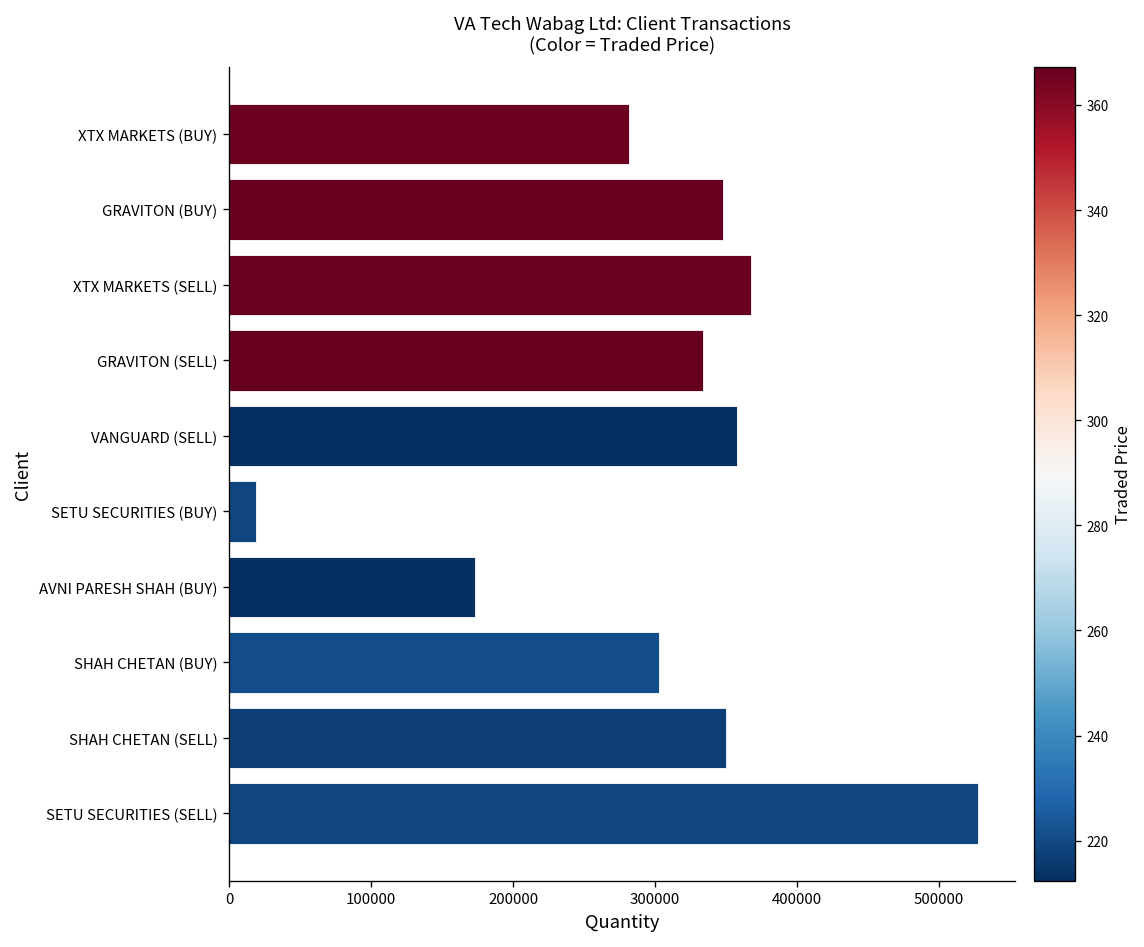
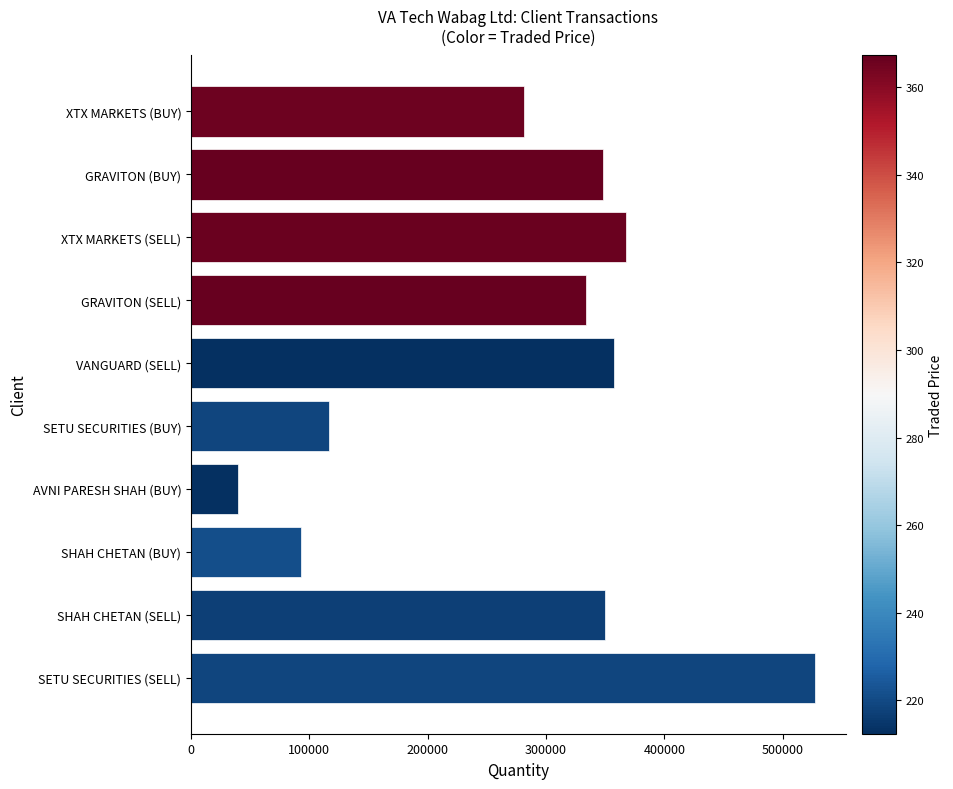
  {
    "XTX MARKETS (BUY)": 281000,
    "GRAVITON (BUY)": 348000,
    "XTX MARKETS (SELL)": 367000,
    "GRAVITON (SELL)": 334000,
    "VANGUARD (SELL)": 357000,
-   "SETU SECURITIES (BUY)": 19000,
-   "AVNI PARESH SHAH (BUY)": 173000,
-   "SHAH CHETAN (BUY)": 303000,
+   "SETU SECURITIES (BUY)": 116000,
+   "AVNI PARESH SHAH (BUY)": 40000,
+   "SHAH CHETAN (BUY)": 93000,
    "SHAH CHETAN (SELL)": 350000,
    "SETU SECURITIES (SELL)": 527000
  }
